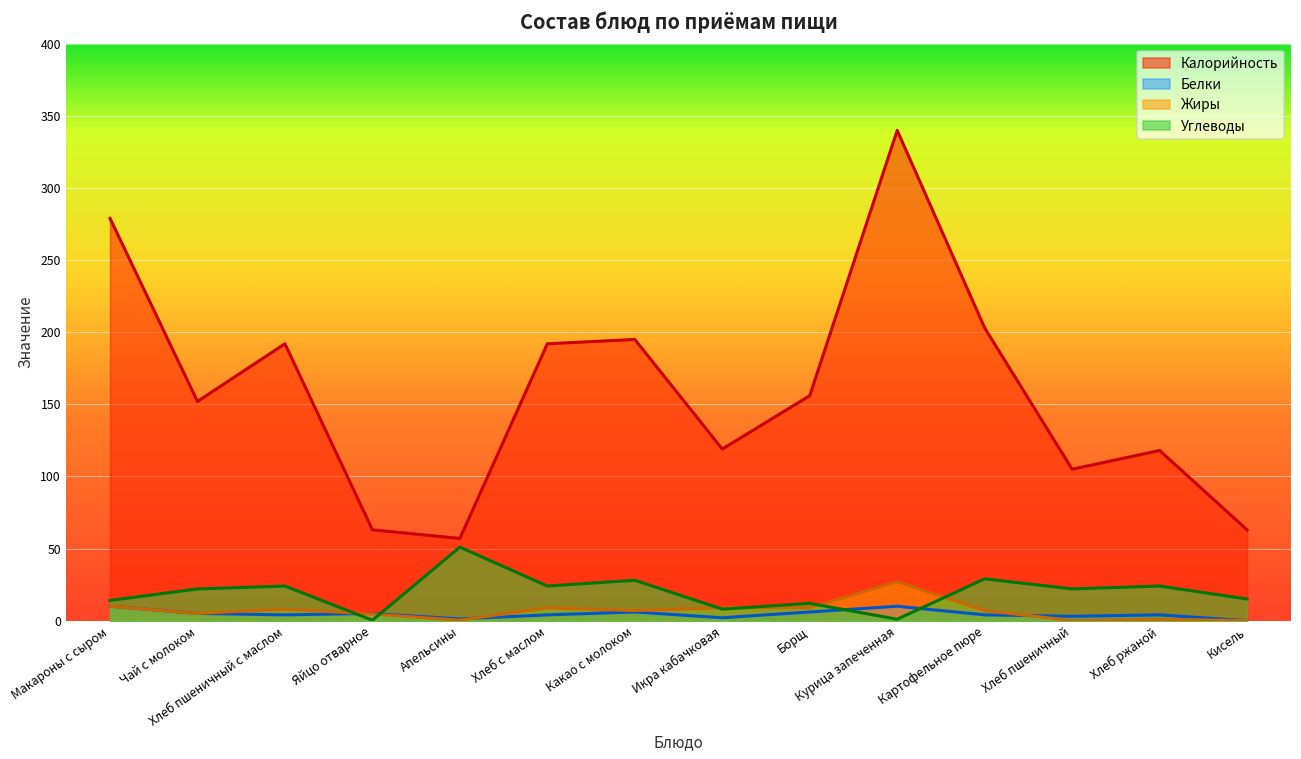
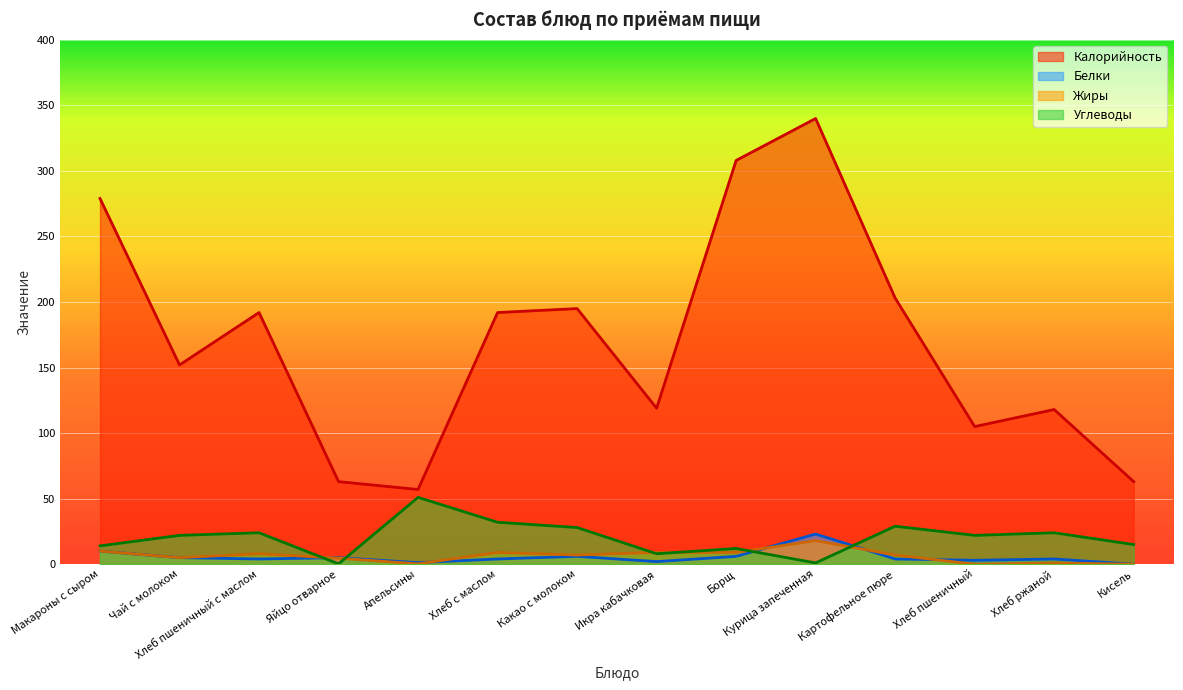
  {
    "Калорийность": {
      "Макароны с сыром": 279,
      "Чай с молоком": 152,
      "Хлеб пшеничный с маслом": 192,
      "Яйцо отварное": 63,
      "Апельсины": 57,
      "Хлеб с маслом": 192,
      "Какао с молоком": 195,
      "Икра кабачковая": 119,
-     "Борщ": 156,
+     "Борщ": 308,
      "Курица запеченная": 340,
      "Картофельное пюре": 203,
      "Хлеб пшеничный": 105,
      "Хлеб ржаной": 118,
      "Кисель": 63
    },
    "Белки": {
      "Хлеб пшеничный с маслом": 4,
      "Хлеб с маслом": 4,
      "Икра кабачковая": 2,
      "Борщ": 6,
-     "Курица запеченная": 10,
+     "Курица запеченная": 23,
      "Картофельное пюре": 4,
      "Хлеб пшеничный": 3,
      "Хлеб ржаной": 4
    },
    "Жиры": {
      "Хлеб пшеничный с маслом": 8,
      "Хлеб с маслом": 9,
      "Борщ": 9,
-     "Курица запеченная": 27,
+     "Курица запеченная": 18,
      "Картофельное пюре": 7,
      "Хлеб пшеничный": 0,
      "Хлеб ржаной": 1
    },
    "Углеводы": {
      "Макароны с сыром": 14,
      "Чай с молоком": 22,
      "Хлеб пшеничный с маслом": 24,
      "Яйцо отварное": 0,
      "Апельсины": 51,
-     "Хлеб с маслом": 24,
+     "Хлеб с маслом": 32,
      "Какао с молоком": 28,
      "Борщ": 12,
      "Курица запеченная": 1,
      "Картофельное пюре": 29,
      "Хлеб пшеничный": 22,
      "Хлеб ржаной": 24,
      "Кисель": 15
    }
  }
